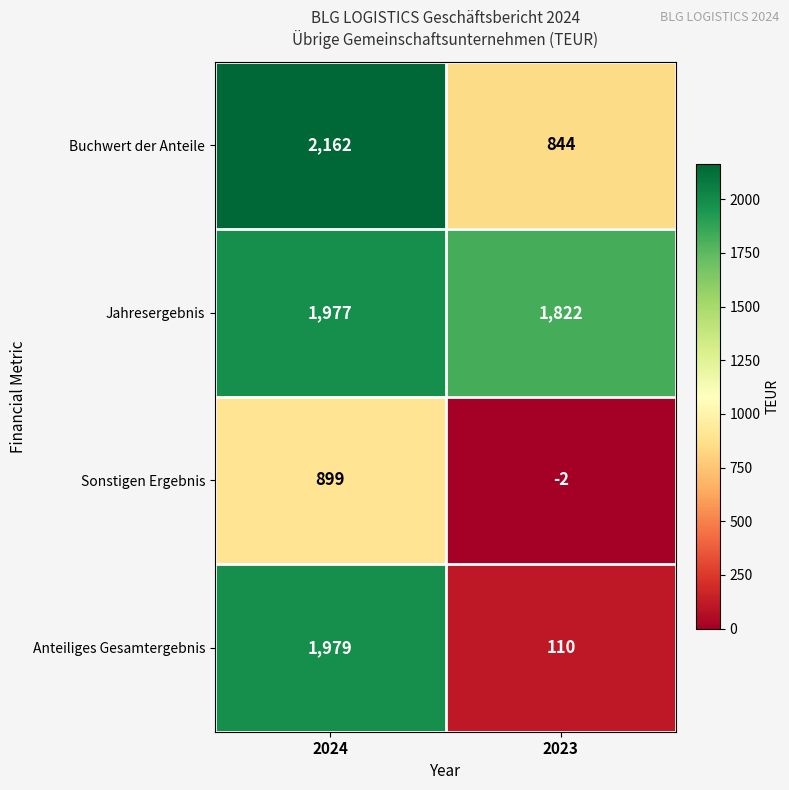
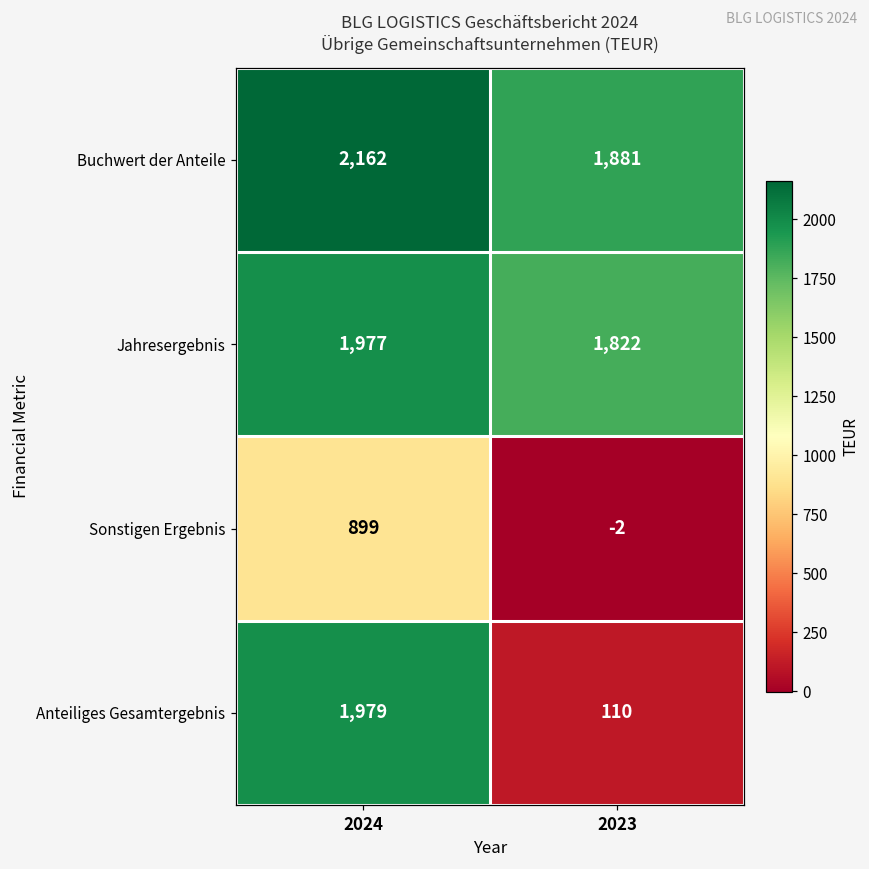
  {
    "Buchwert der Anteile": {
      "2024": "2,162",
-     "2023": "844"
+     "2023": "1,881"
    },
    "Jahresergebnis": {
      "2024": "1,977",
      "2023": "1,822"
    },
    "Sonstigen Ergebnis": {
      "2024": "899",
      "2023": "-2"
    },
    "Anteiliges Gesamtergebnis": {
      "2024": "1,979",
      "2023": "110"
    }
  }
